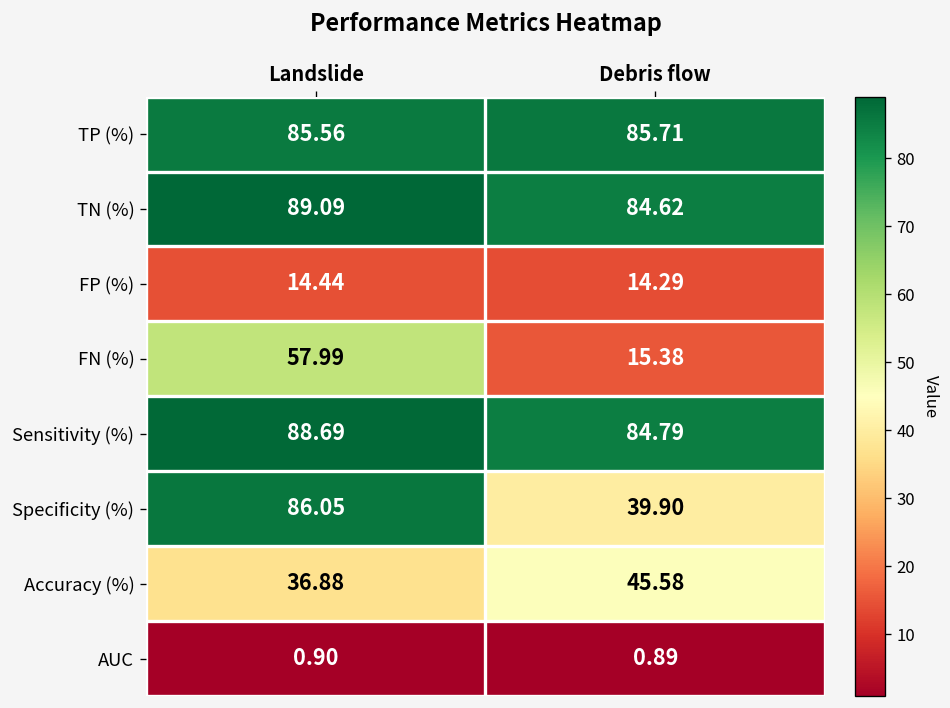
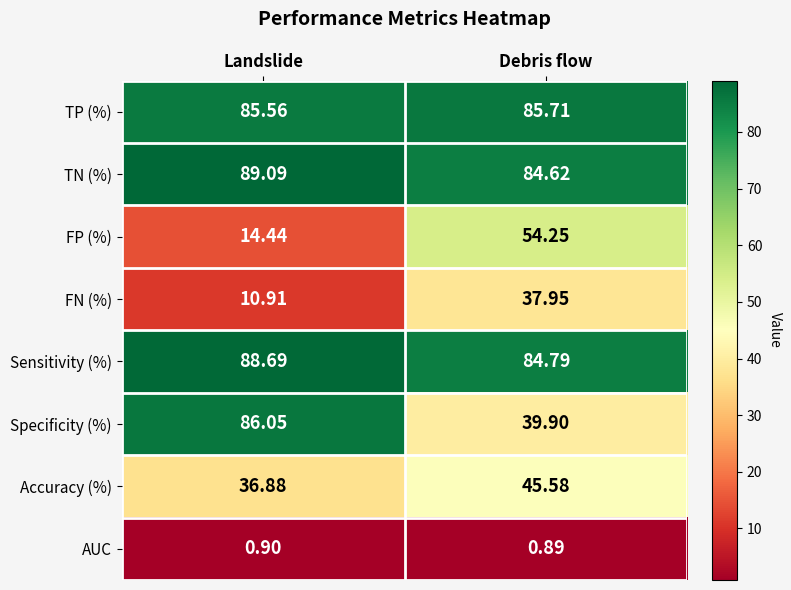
  {
    "TP (%)": {
      "Landslide": 85.56,
      "Debris flow": 85.71
    },
    "TN (%)": {
      "Landslide": 89.09,
      "Debris flow": 84.62
    },
    "FP (%)": {
      "Landslide": 14.44,
-     "Debris flow": 14.29
+     "Debris flow": 54.25
    },
    "FN (%)": {
-     "Landslide": 57.99,
-     "Debris flow": 15.38
+     "Landslide": 10.91,
+     "Debris flow": 37.95
    },
    "Sensitivity (%)": {
      "Landslide": 88.69,
      "Debris flow": 84.79
    },
    "Specificity (%)": {
      "Landslide": 86.05,
      "Debris flow": 39.90
    },
    "Accuracy (%)": {
      "Landslide": 36.88,
      "Debris flow": 45.58
    },
    "AUC": {
      "Landslide": 0.90,
      "Debris flow": 0.89
    }
  }
